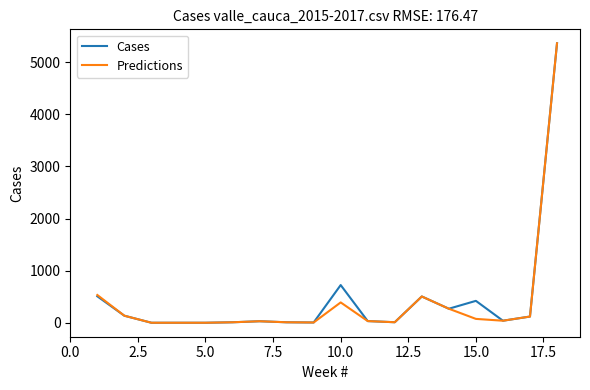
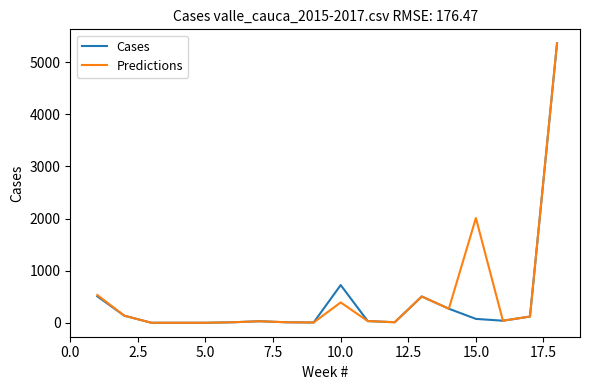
  {
    "Cases": {
      "10.0": 700,
-     "15.0": 400
+     "15.0": 100
    },
    "Predictions": {
      "10.0": 400,
-     "15.0": 100
+     "15.0": 2000
    }
  }
